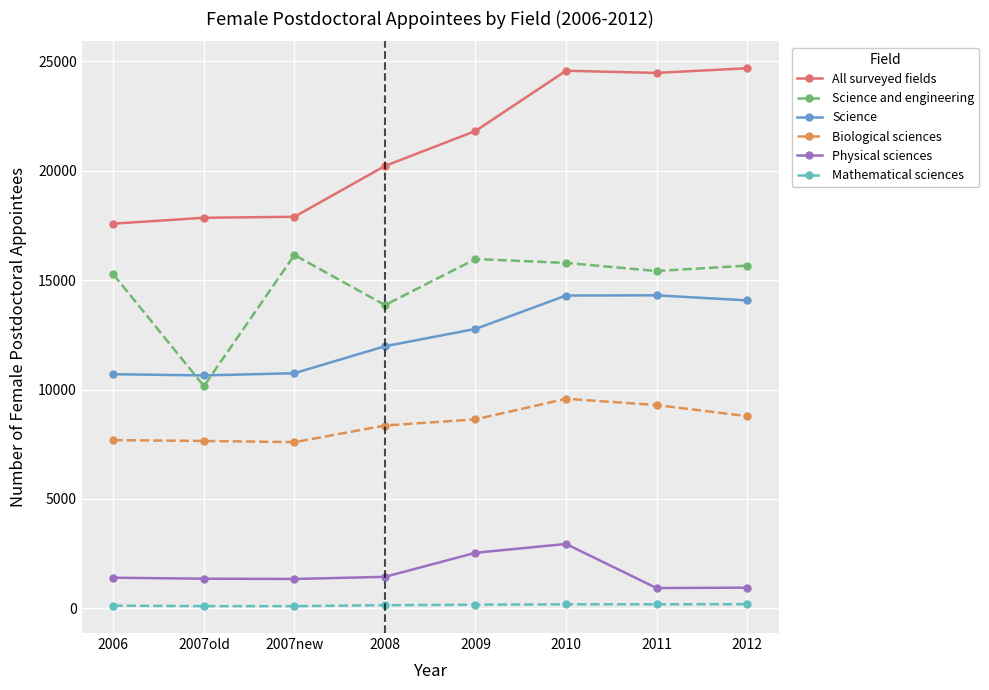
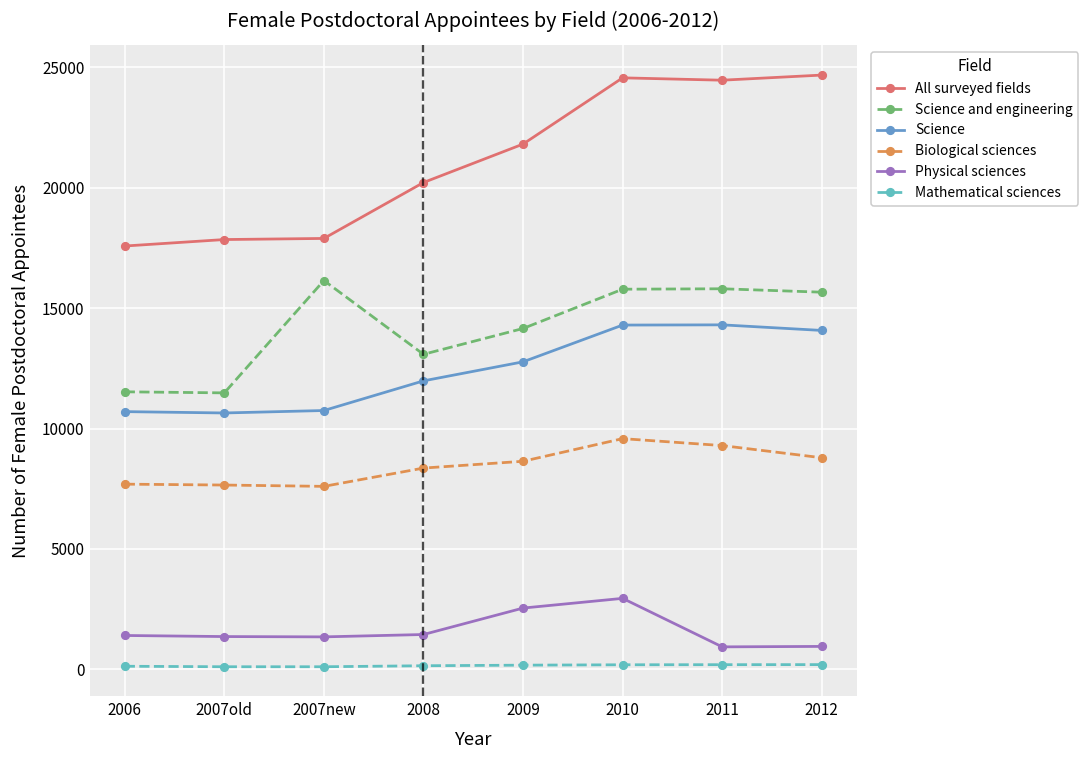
  {
    "Science and engineering": {
-     "2006": 15300,
-     "2007old": 10200,
+     "2006": 11500,
+     "2007old": 11500,
      "2007new": 16200,
-     "2008": 13900,
-     "2009": 16000,
+     "2008": 13100,
+     "2009": 14200,
      "2010": 15800,
-     "2011": 15400,
+     "2011": 15800,
      "2012": 15700
    },
    "Physical sciences": {
      "2006": 1400,
      "2007old": 1400,
      "2007new": 1300,
      "2008": 1400,
      "2009": 2500,
      "2010": 2900,
      "2011": 900,
      "2012": 900
    }
  }
